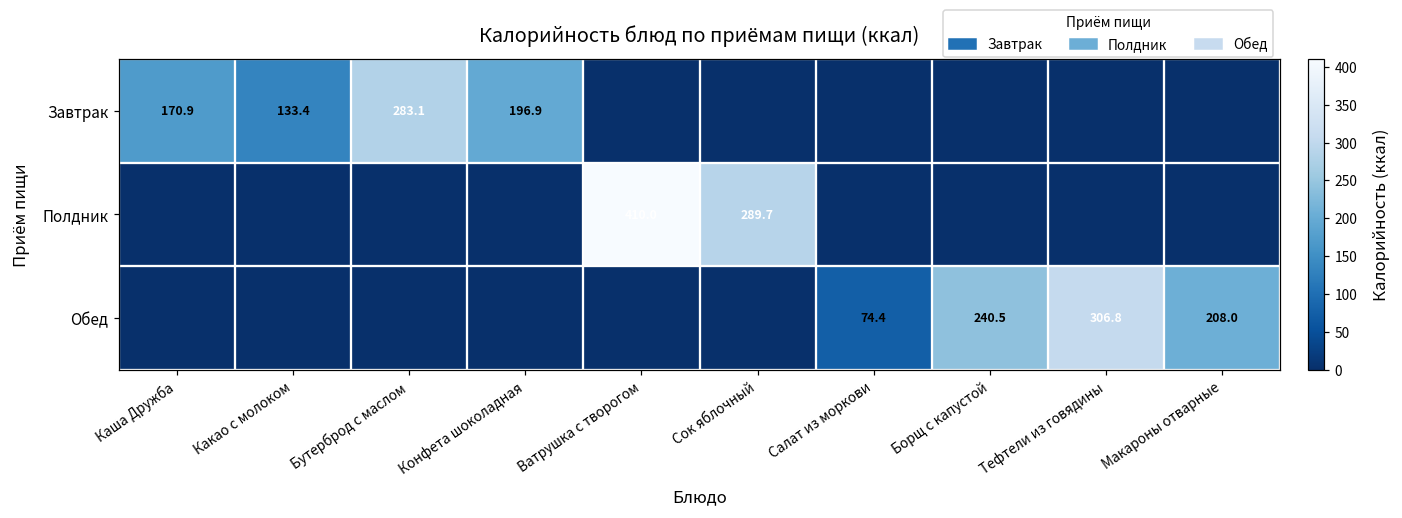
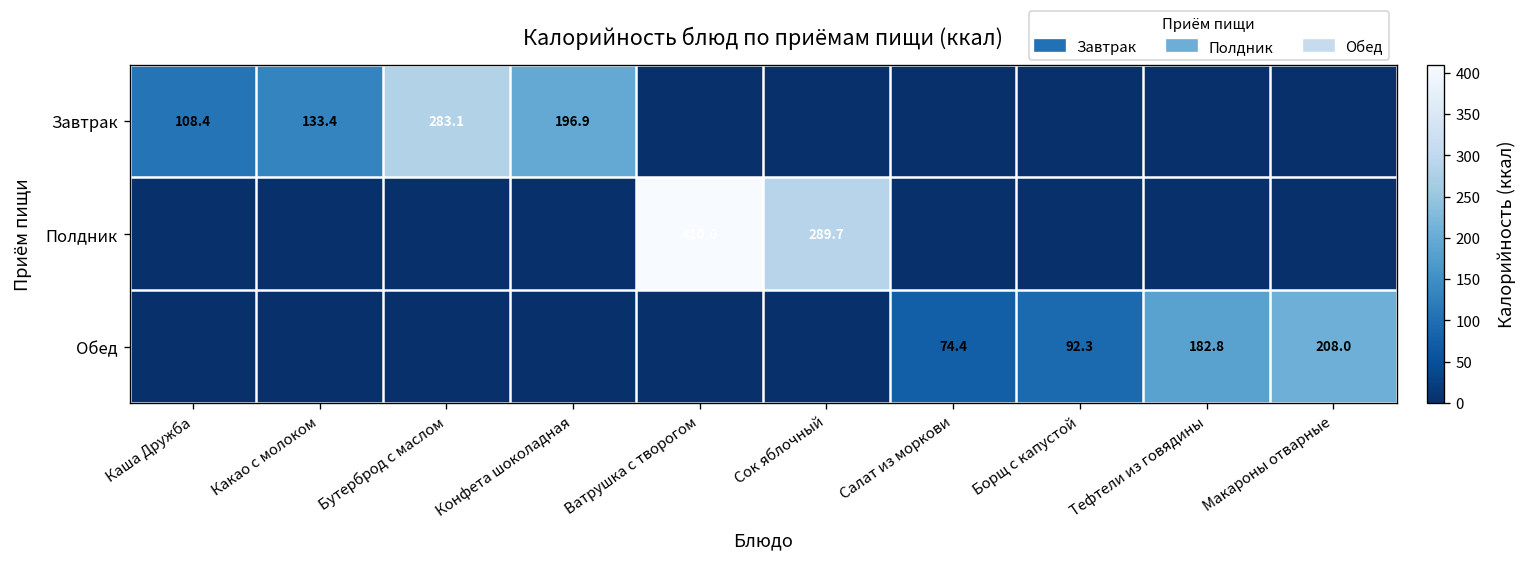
  {
    "Завтрак": {
-     "Каша Дружба": 170.9,
+     "Каша Дружба": 108.4,
      "Какао с молоком": 133.4,
      "Бутерброд с маслом": 283.1,
      "Конфета шоколадная": 196.9
    },
    "Полдник": {
      "Сок яблочный": 289.7
    },
    "Обед": {
      "Салат из моркови": 74.4,
-     "Борщ с капустой": 240.5,
-     "Тефтели из говядины": 306.8,
+     "Борщ с капустой": 92.3,
+     "Тефтели из говядины": 182.8,
      "Макароны отварные": 208.0
    }
  }
